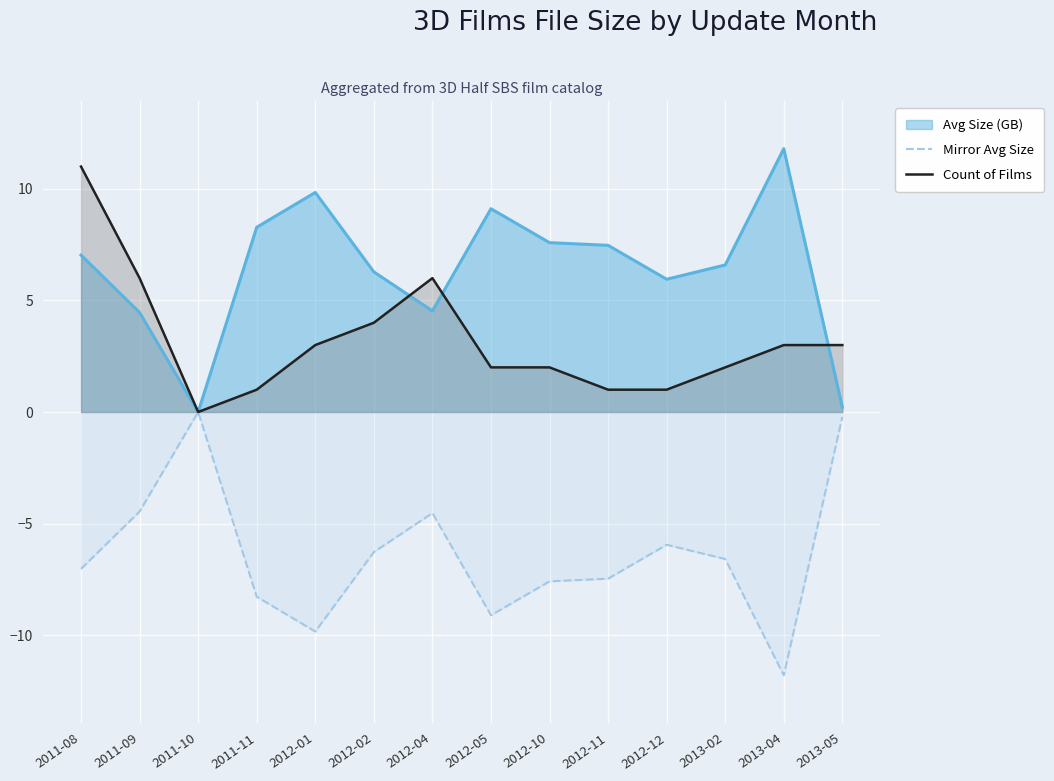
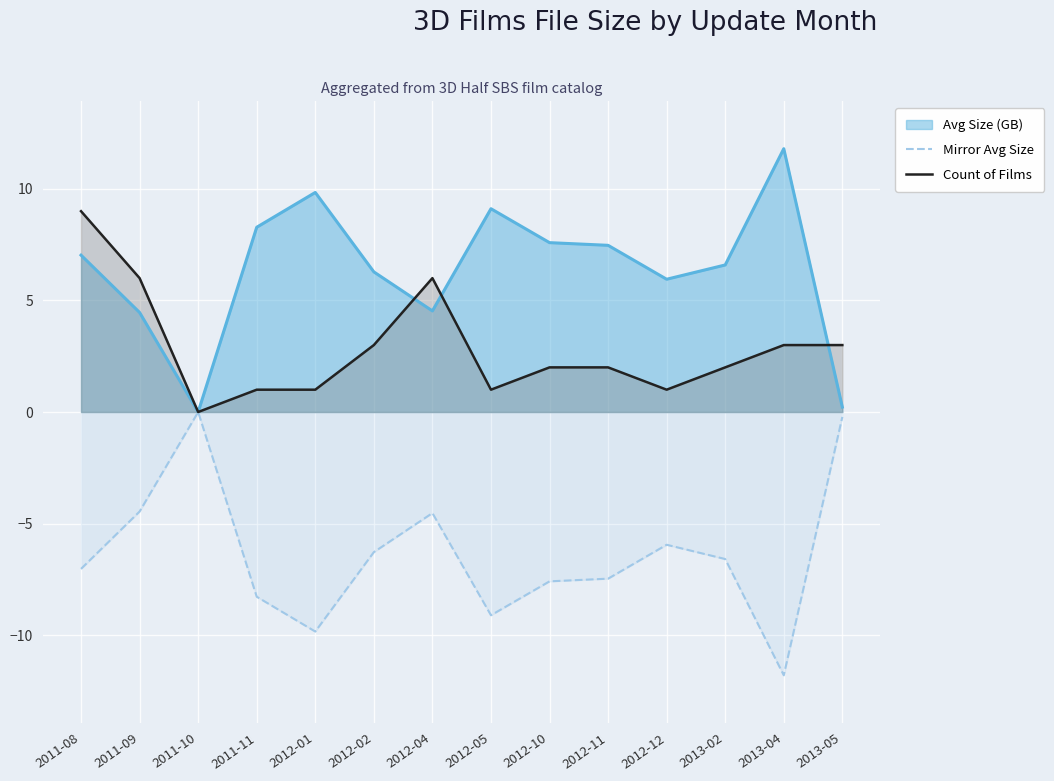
  {
    "Count of Films": {
-     "2011-08": 11,
+     "2011-08": 9,
      "2011-09": 6,
      "2011-11": 1,
-     "2012-01": 3,
-     "2012-02": 4,
+     "2012-01": 1,
+     "2012-02": 3,
      "2012-04": 6,
-     "2012-05": 2,
+     "2012-05": 1,
      "2012-10": 2,
-     "2012-11": 1,
+     "2012-11": 2,
      "2012-12": 1,
      "2013-02": 2,
      "2013-04": 3,
      "2013-05": 3
    }
  }
